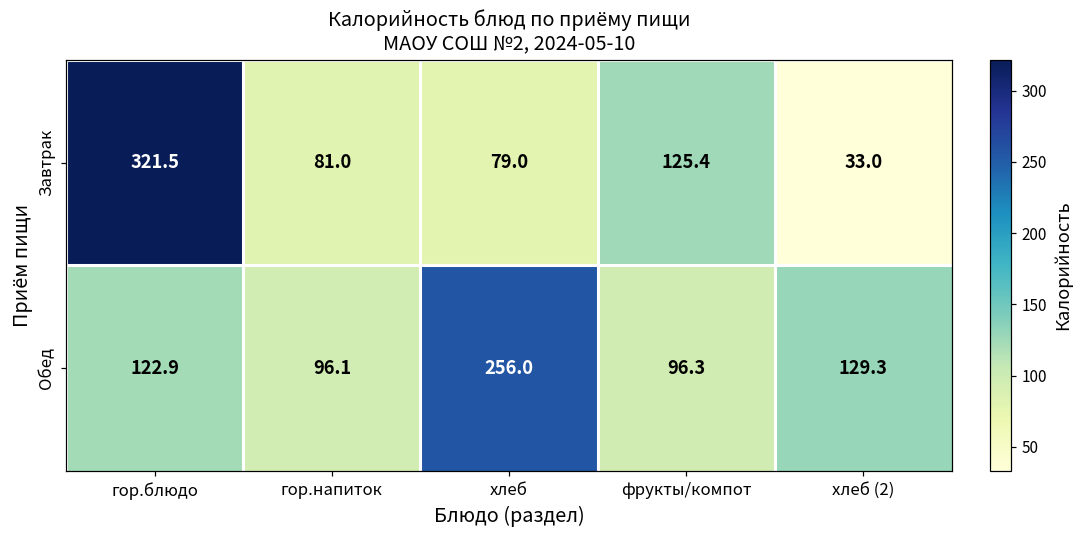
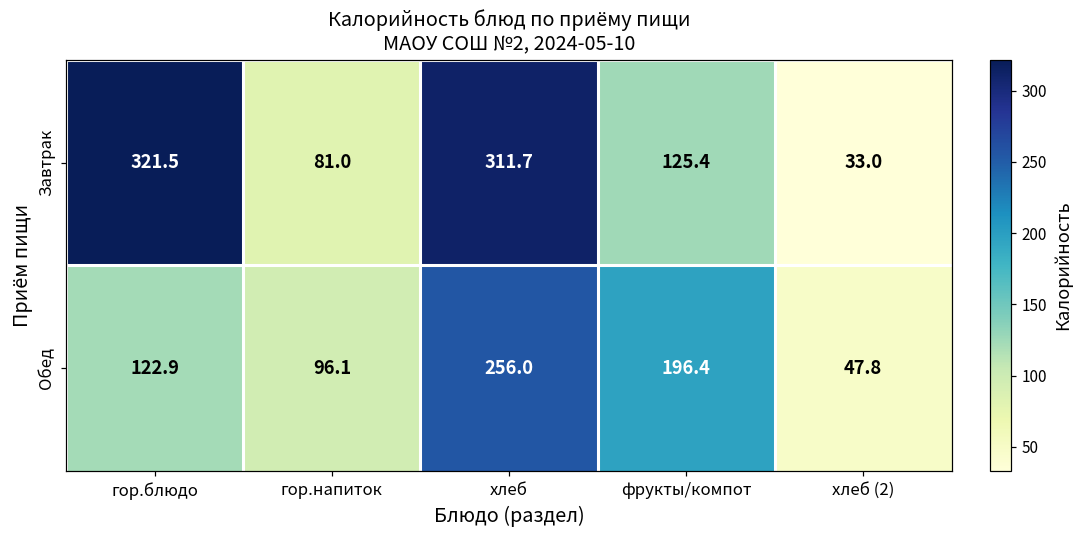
  {
    "Завтрак": {
      "гор.блюдо": 321.5,
      "гор.напиток": 81.0,
-     "хлеб": 79.0,
+     "хлеб": 311.7,
      "фрукты/компот": 125.4,
      "хлеб (2)": 33.0
    },
    "Обед": {
      "гор.блюдо": 122.9,
      "гор.напиток": 96.1,
      "хлеб": 256.0,
-     "фрукты/компот": 96.3,
-     "хлеб (2)": 129.3
+     "фрукты/компот": 196.4,
+     "хлеб (2)": 47.8
    }
  }
